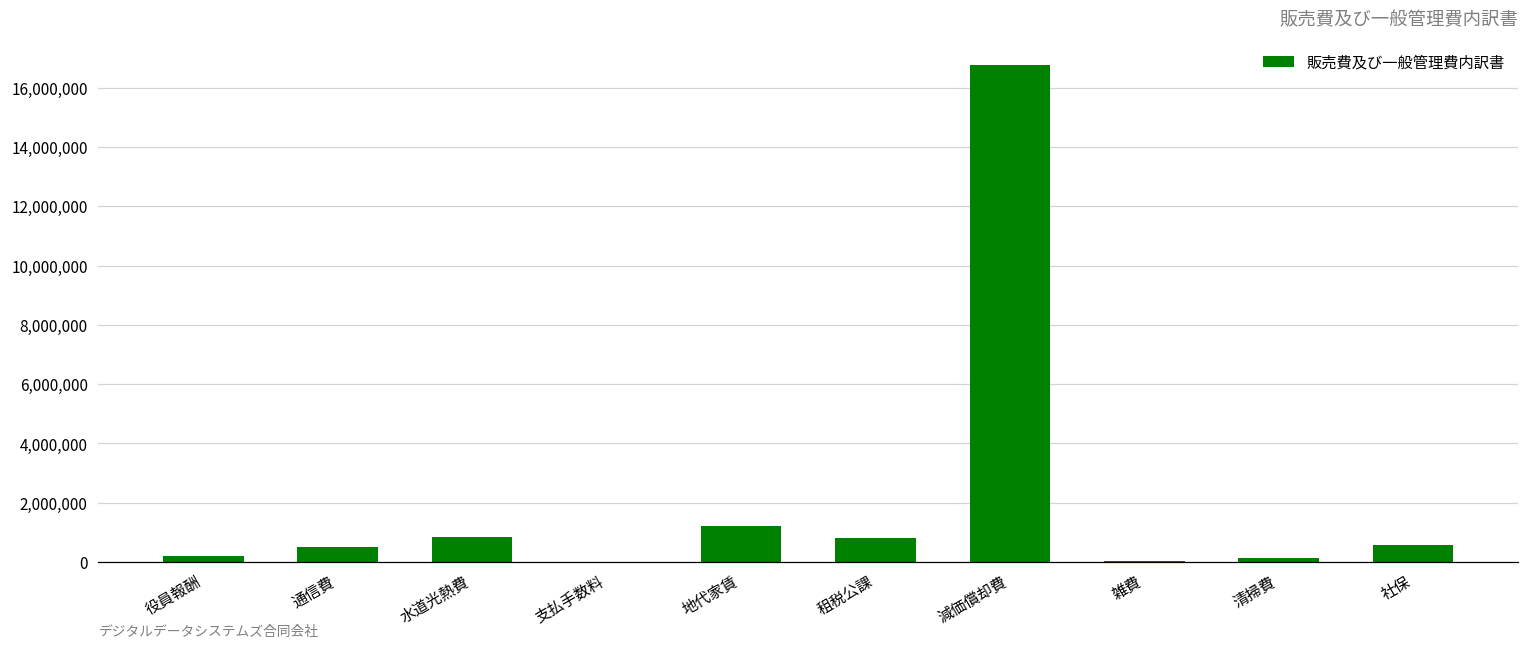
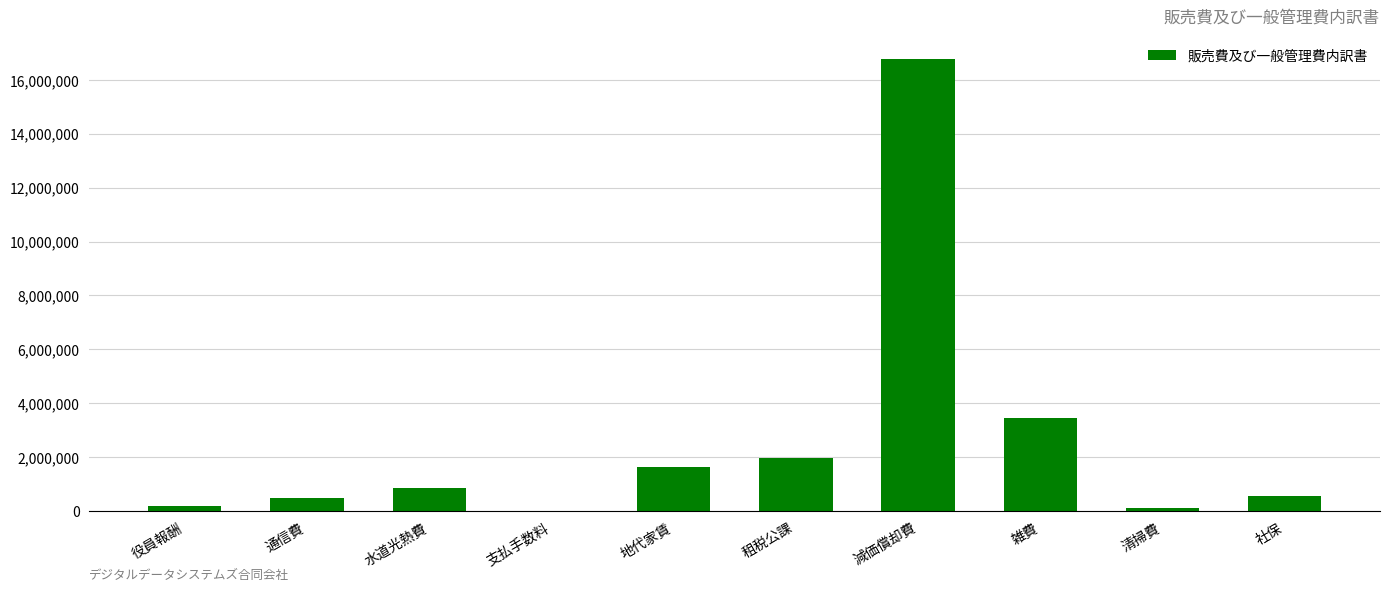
  {
    "役員報酬": "200,000",
    "通信費": "500,000",
    "水道光熱費": "900,000",
-   "地代家賃": "1,200,000",
-   "租税公課": "800,000",
+   "地代家賃": "1,600,000",
+   "租税公課": "2,000,000",
    "減価償却費": "16,800,000",
-   "雑費": "0",
+   "雑費": "3,500,000",
    "清掃費": "100,000",
    "社保": "600,000"
  }
